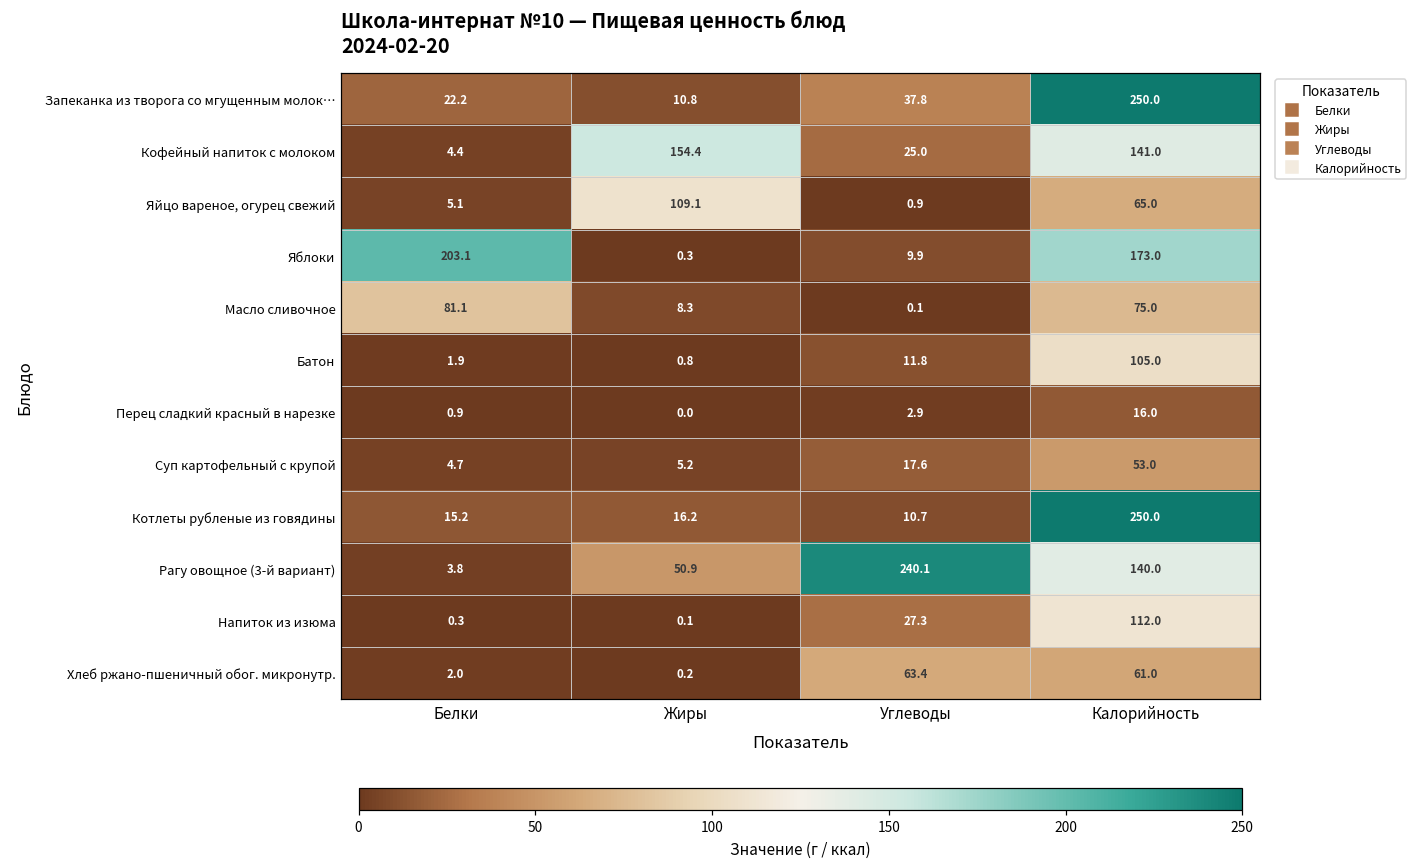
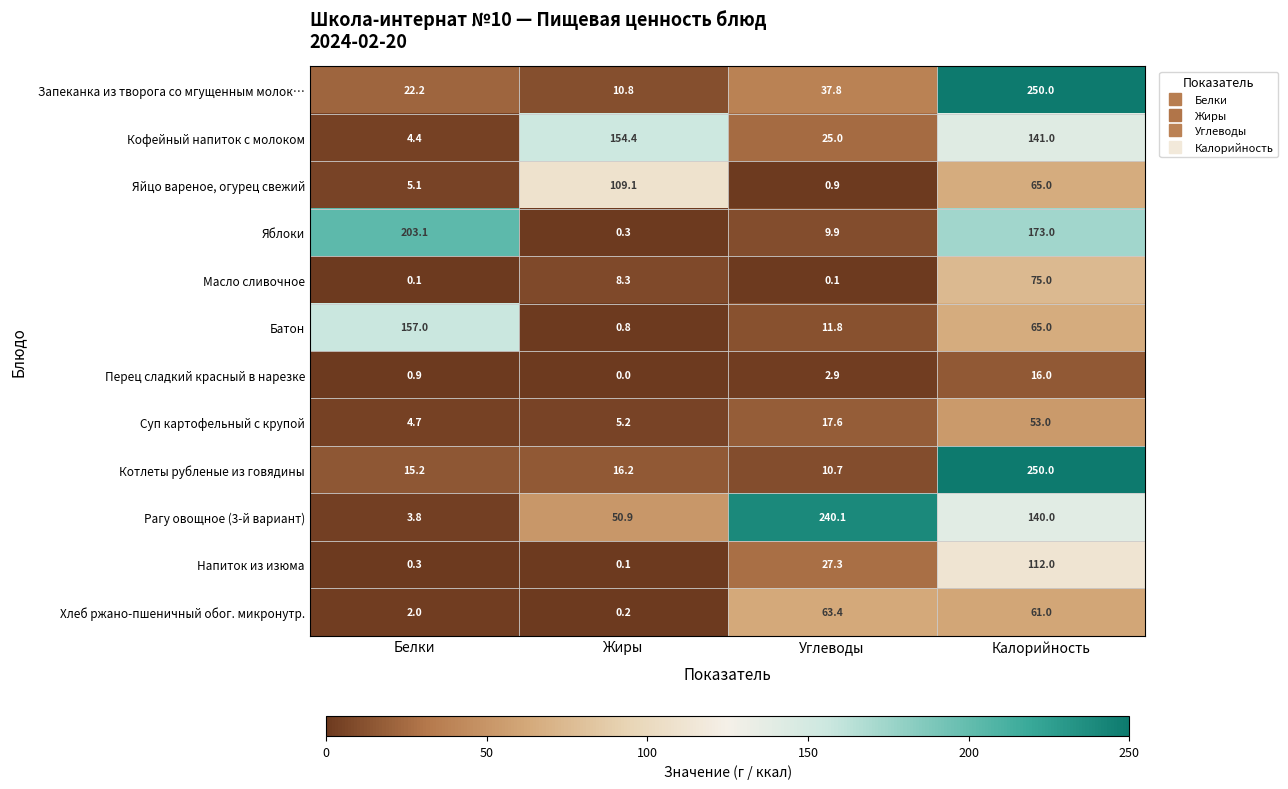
  {
    "Запеканка из творога со мгущенным молок…": {
      "Белки": 22.2,
      "Жиры": 10.8,
      "Углеводы": 37.8,
      "Калорийность": 250.0
    },
    "Кофейный напиток с молоком": {
      "Белки": 4.4,
      "Жиры": 154.4,
      "Углеводы": 25.0,
      "Калорийность": 141.0
    },
    "Яйцо вареное, огурец свежий": {
      "Белки": 5.1,
      "Жиры": 109.1,
      "Углеводы": 0.9,
      "Калорийность": 65.0
    },
    "Яблоки": {
      "Белки": 203.1,
      "Жиры": 0.3,
      "Углеводы": 9.9,
      "Калорийность": 173.0
    },
    "Масло сливочное": {
-     "Белки": 81.1,
+     "Белки": 0.1,
      "Жиры": 8.3,
      "Углеводы": 0.1,
      "Калорийность": 75.0
    },
    "Батон": {
-     "Белки": 1.9,
+     "Белки": 157.0,
      "Жиры": 0.8,
      "Углеводы": 11.8,
-     "Калорийность": 105.0
+     "Калорийность": 65.0
    },
    "Перец сладкий красный в нарезке": {
      "Белки": 0.9,
      "Жиры": 0.0,
      "Углеводы": 2.9,
      "Калорийность": 16.0
    },
    "Суп картофельный с крупой": {
      "Белки": 4.7,
      "Жиры": 5.2,
      "Углеводы": 17.6,
      "Калорийность": 53.0
    },
    "Котлеты рубленые из говядины": {
      "Белки": 15.2,
      "Жиры": 16.2,
      "Углеводы": 10.7,
      "Калорийность": 250.0
    },
    "Рагу овощное (3-й вариант)": {
      "Белки": 3.8,
      "Жиры": 50.9,
      "Углеводы": 240.1,
      "Калорийность": 140.0
    },
    "Напиток из изюма": {
      "Белки": 0.3,
      "Жиры": 0.1,
      "Углеводы": 27.3,
      "Калорийность": 112.0
    },
    "Хлеб ржано-пшеничный обог. микронутр.": {
      "Белки": 2.0,
      "Жиры": 0.2,
      "Углеводы": 63.4,
      "Калорийность": 61.0
    }
  }
